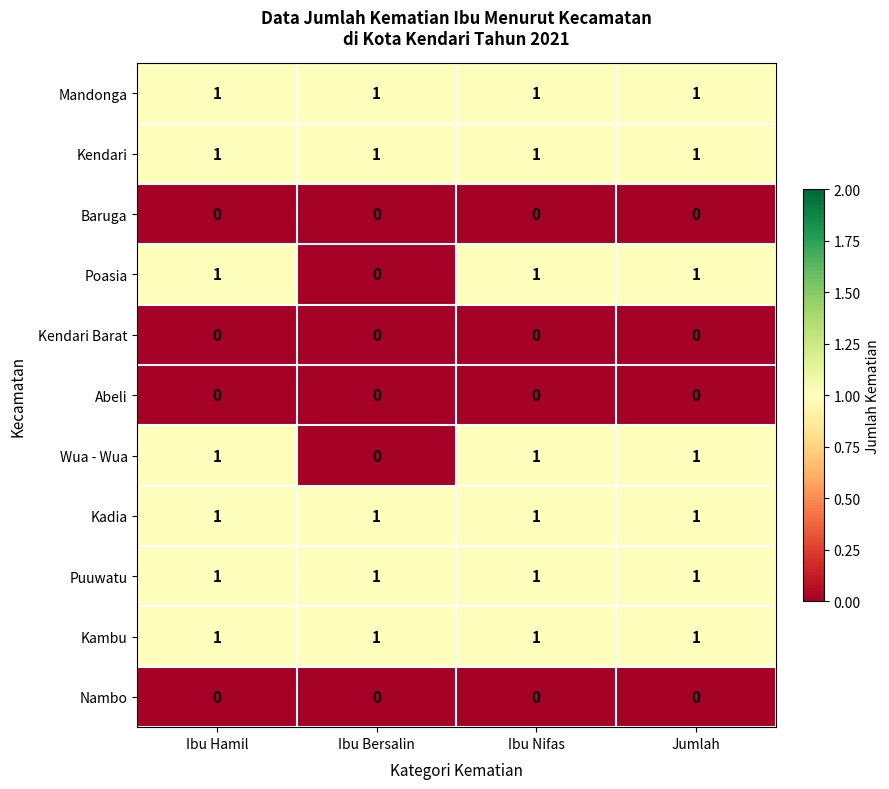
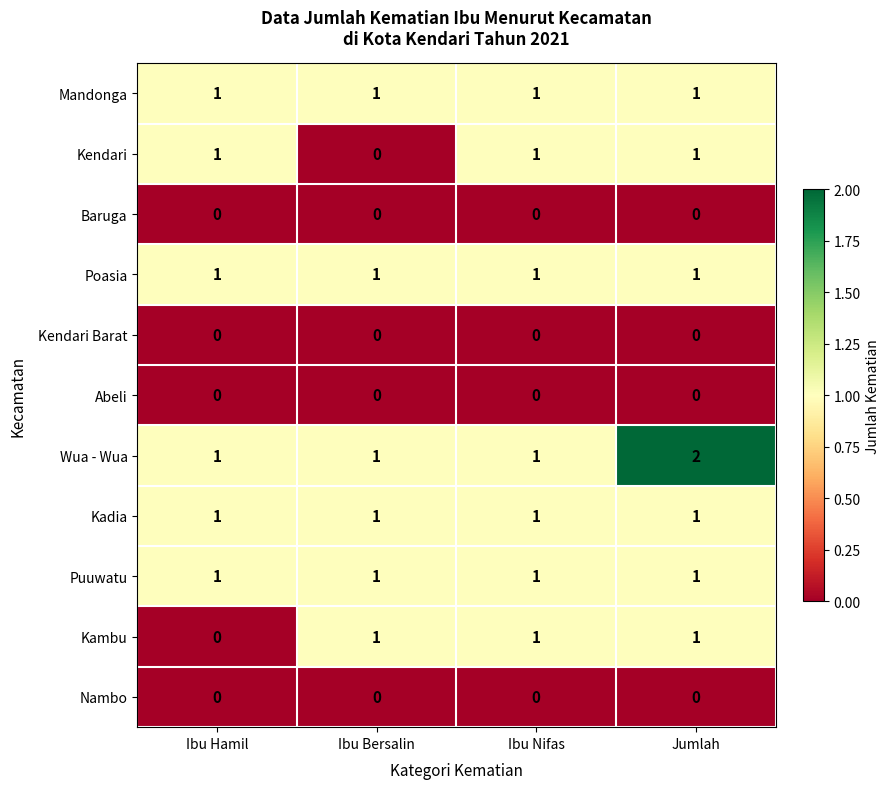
  {
    "Mandonga": {
      "Ibu Hamil": 1,
      "Ibu Bersalin": 1,
      "Ibu Nifas": 1,
      "Jumlah": 1
    },
    "Kendari": {
      "Ibu Hamil": 1,
-     "Ibu Bersalin": 1,
+     "Ibu Bersalin": 0,
      "Ibu Nifas": 1,
      "Jumlah": 1
    },
    "Baruga": {
      "Ibu Hamil": 0,
      "Ibu Bersalin": 0,
      "Ibu Nifas": 0,
      "Jumlah": 0
    },
    "Poasia": {
      "Ibu Hamil": 1,
-     "Ibu Bersalin": 0,
+     "Ibu Bersalin": 1,
      "Ibu Nifas": 1,
      "Jumlah": 1
    },
    "Kendari Barat": {
      "Ibu Hamil": 0,
      "Ibu Bersalin": 0,
      "Ibu Nifas": 0,
      "Jumlah": 0
    },
    "Abeli": {
      "Ibu Hamil": 0,
      "Ibu Bersalin": 0,
      "Ibu Nifas": 0,
      "Jumlah": 0
    },
    "Wua - Wua": {
      "Ibu Hamil": 1,
-     "Ibu Bersalin": 0,
+     "Ibu Bersalin": 1,
      "Ibu Nifas": 1,
-     "Jumlah": 1
+     "Jumlah": 2
    },
    "Kadia": {
      "Ibu Hamil": 1,
      "Ibu Bersalin": 1,
      "Ibu Nifas": 1,
      "Jumlah": 1
    },
    "Puuwatu": {
      "Ibu Hamil": 1,
      "Ibu Bersalin": 1,
      "Ibu Nifas": 1,
      "Jumlah": 1
    },
    "Kambu": {
-     "Ibu Hamil": 1,
+     "Ibu Hamil": 0,
      "Ibu Bersalin": 1,
      "Ibu Nifas": 1,
      "Jumlah": 1
    },
    "Nambo": {
      "Ibu Hamil": 0,
      "Ibu Bersalin": 0,
      "Ibu Nifas": 0,
      "Jumlah": 0
    }
  }
